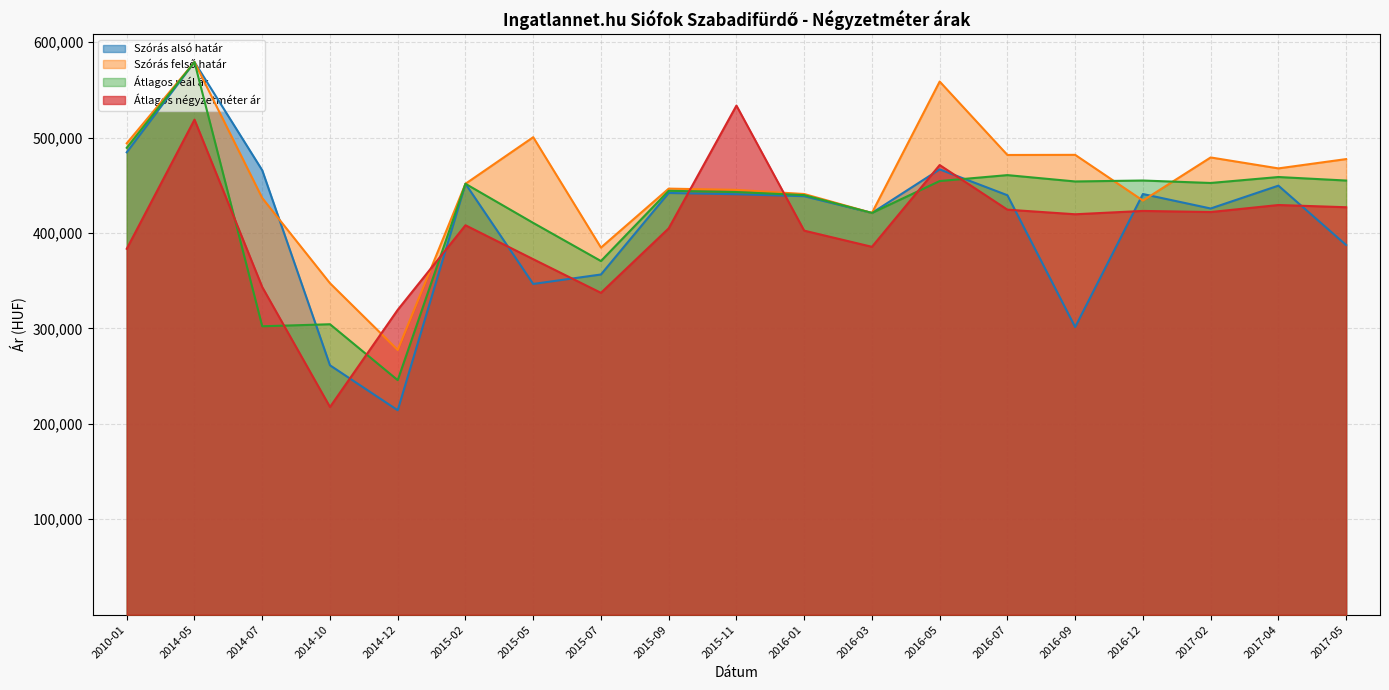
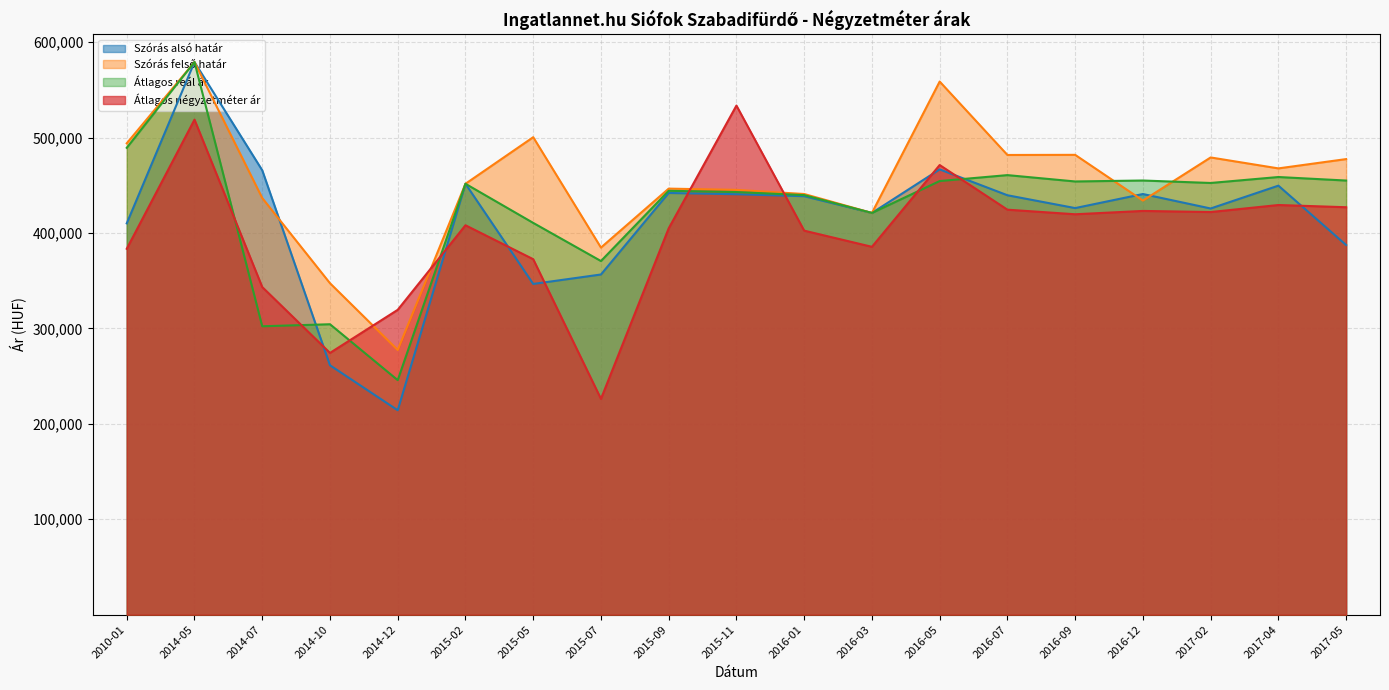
  {
    "Szórás alsó határ": {
-     "2010-01": "480,000",
+     "2010-01": "410,000",
      "2014-07": "470,000",
      "2014-10": "260,000",
      "2014-12": "210,000",
      "2015-05": "350,000",
      "2015-07": "360,000",
      "2016-05": "470,000",
      "2016-07": "440,000",
-     "2016-09": "300,000",
+     "2016-09": "430,000",
      "2016-12": "440,000",
      "2017-02": "430,000",
      "2017-04": "450,000",
      "2017-05": "390,000"
    },
    "Szórás felső határ": {
      "2010-01": "490,000",
      "2014-07": "440,000",
      "2014-10": "350,000",
      "2014-12": "280,000",
      "2015-05": "500,000",
      "2015-07": "380,000",
      "2016-05": "560,000",
      "2016-07": "480,000",
      "2016-09": "480,000",
      "2016-12": "430,000",
      "2017-02": "480,000",
      "2017-04": "470,000",
      "2017-05": "480,000"
    },
    "Átlagos reál ár": {
      "2010-01": "490,000",
      "2014-07": "300,000",
      "2014-10": "300,000",
      "2014-12": "250,000",
      "2015-05": "410,000",
      "2015-07": "370,000",
      "2016-05": "450,000",
      "2016-07": "460,000",
      "2016-09": "450,000",
      "2016-12": "450,000",
      "2017-02": "450,000",
      "2017-04": "460,000",
      "2017-05": "450,000"
    },
    "Átlagos négyzetméter ár": {
      "2010-01": "380,000",
      "2014-05": "520,000",
      "2014-07": "340,000",
-     "2014-10": "220,000",
+     "2014-10": "270,000",
      "2014-12": "320,000",
      "2015-02": "410,000",
      "2015-05": "370,000",
-     "2015-07": "340,000",
+     "2015-07": "230,000",
      "2015-09": "400,000",
      "2015-11": "530,000",
      "2016-01": "400,000",
      "2016-03": "390,000",
      "2016-05": "470,000",
      "2016-07": "420,000",
      "2016-09": "420,000",
      "2016-12": "420,000",
      "2017-02": "420,000",
      "2017-04": "430,000",
      "2017-05": "430,000"
    }
  }
